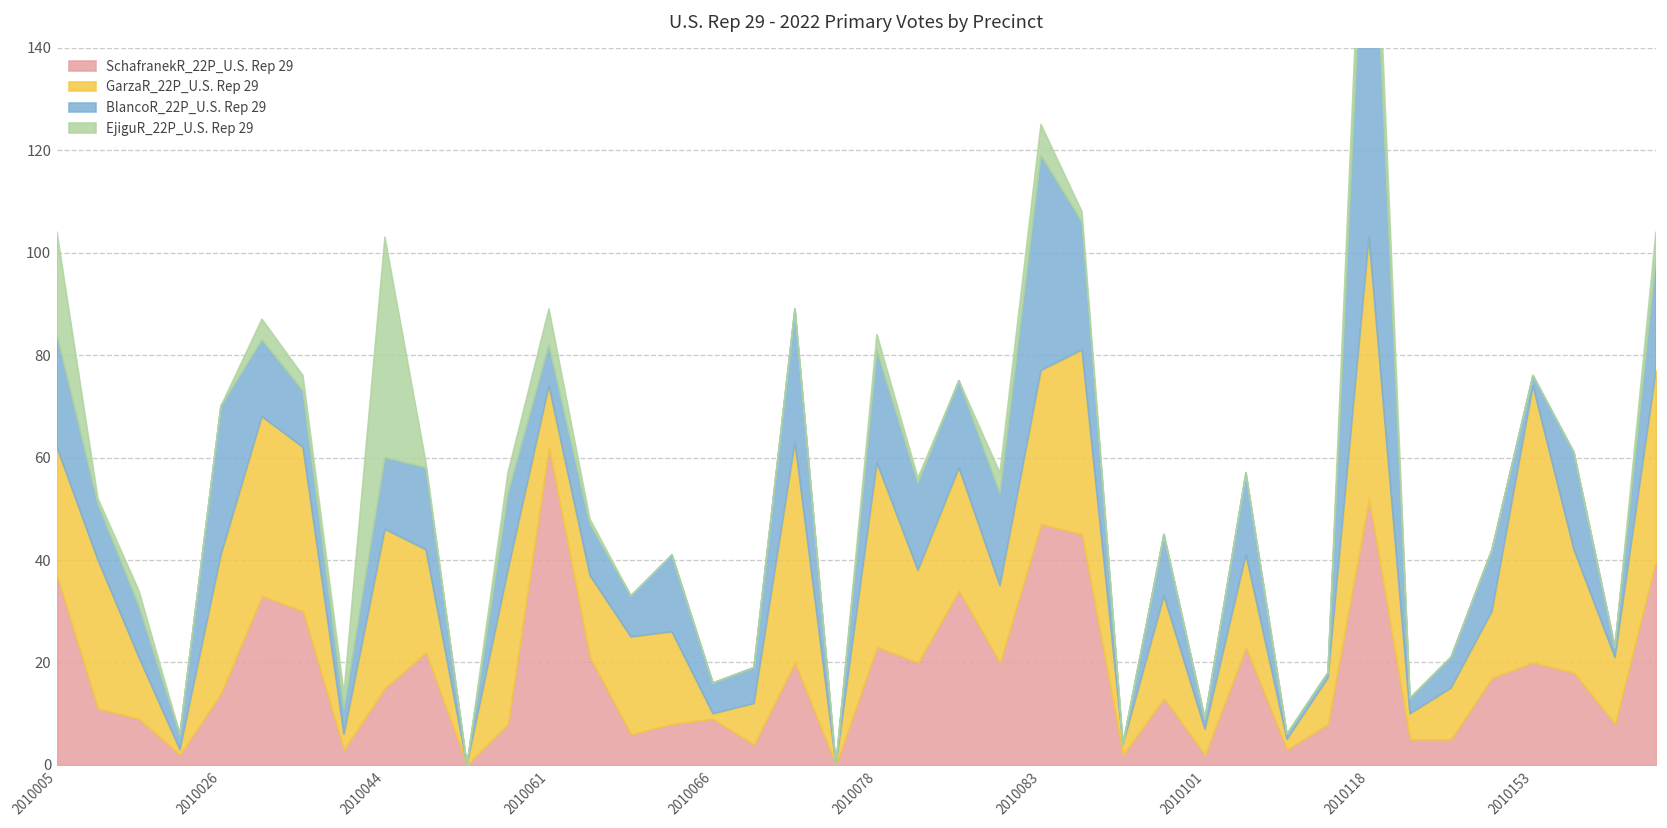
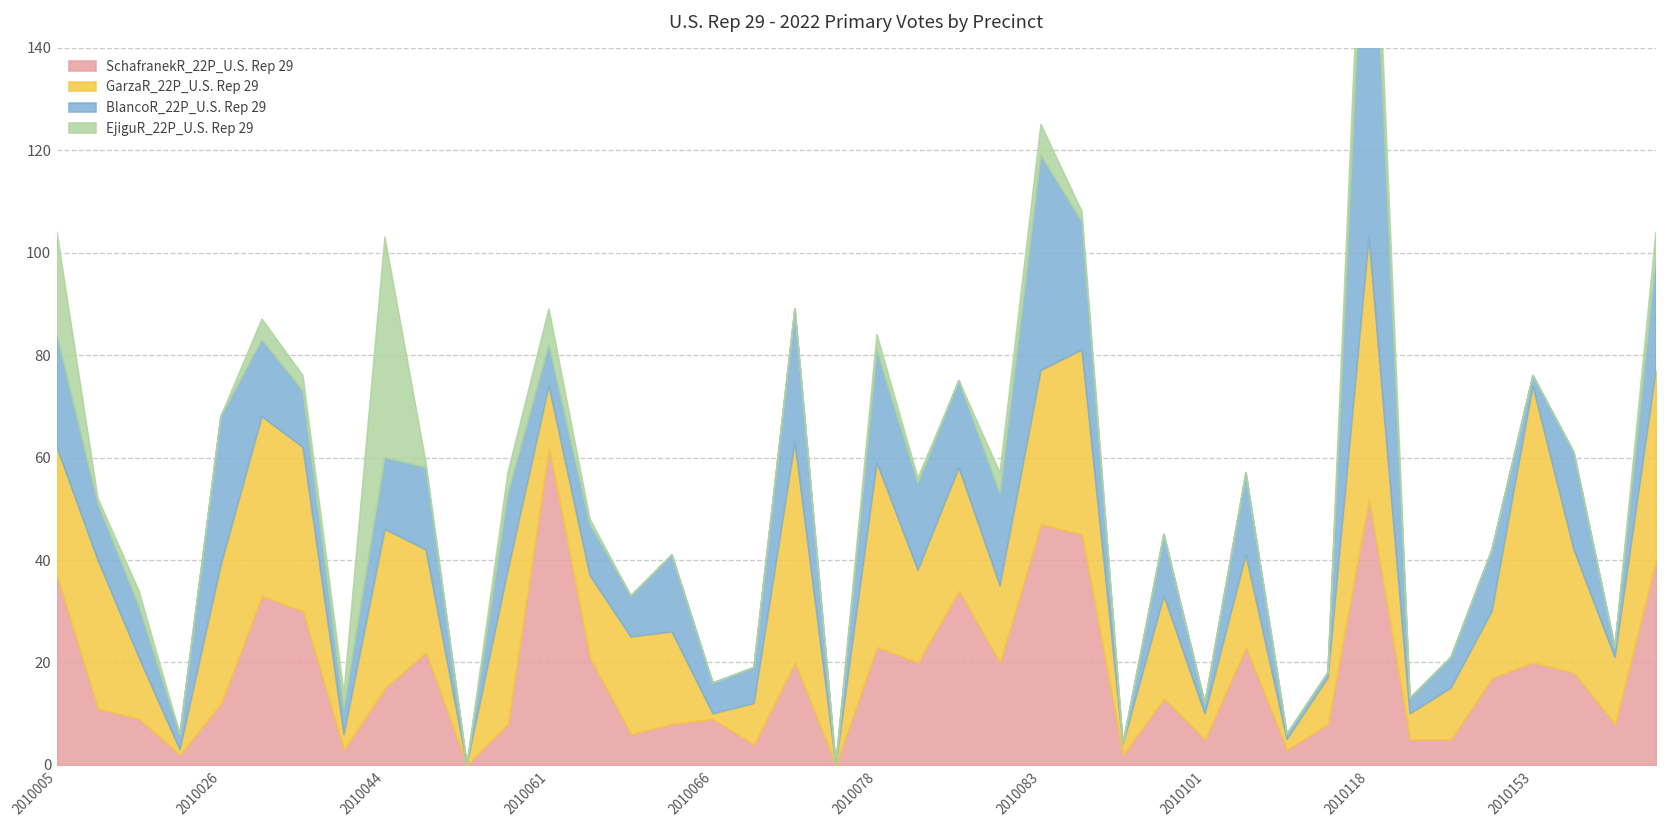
  {
    "SchafranekR_22P_U.S. Rep 29": {
      "2010005": 37,
-     "2010026": 14,
+     "2010026": 12,
      "2010044": 15,
      "2010061": 62,
      "2010066": 9,
      "2010078": 23,
      "2010083": 47,
-     "2010101": 2,
+     "2010101": 5,
      "2010118": 52,
      "2010153": 20
    },
    "GarzaR_22P_U.S. Rep 29": {
      "2010005": 25,
      "2010026": 27,
      "2010044": 31,
      "2010061": 12,
      "2010066": 1,
      "2010078": 36,
      "2010083": 30,
      "2010101": 5,
      "2010118": 51,
      "2010153": 54
    },
    "BlancoR_22P_U.S. Rep 29": {
      "2010005": 22,
      "2010044": 14,
      "2010061": 8,
      "2010078": 22,
      "2010083": 42
    },
    "EjiguR_22P_U.S. Rep 29": {
      "2010005": 20,
      "2010044": 43,
      "2010061": 7,
      "2010078": 3,
      "2010083": 6
    }
  }
